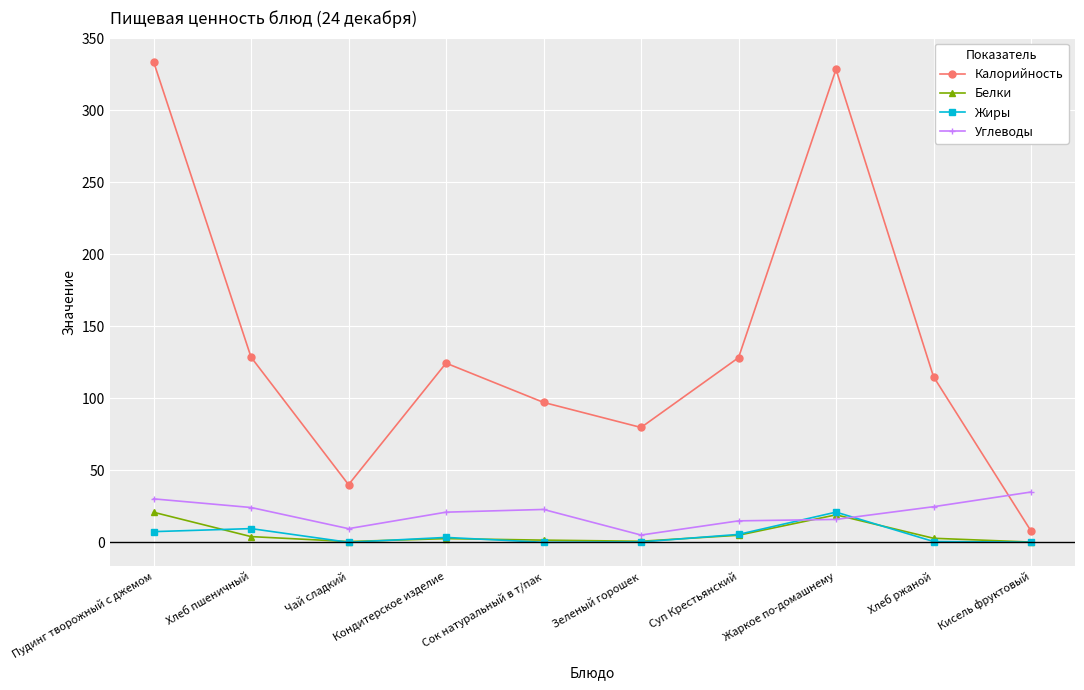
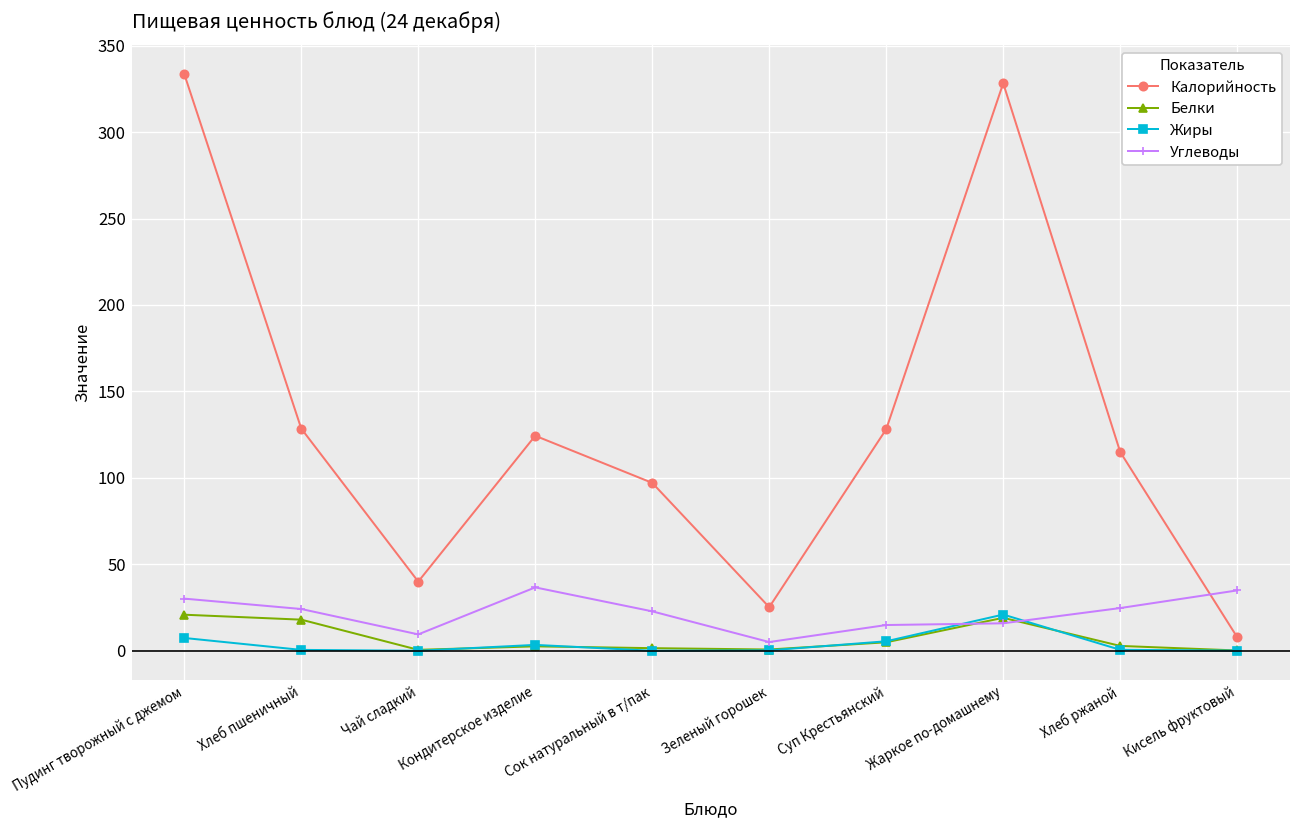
  {
    "Калорийность": {
      "Пудинг творожный с джемом": 334,
      "Хлеб пшеничный": 129,
      "Чай сладкий": 40,
      "Кондитерское изделие": 124,
      "Сок натуральный в т/пак": 97,
-     "Зеленый горошек": 80,
+     "Зеленый горошек": 25,
      "Суп Крестьянский": 128,
      "Жаркое по-домашнему": 328,
      "Хлеб ржаной": 115,
      "Кисель фруктовый": 8
    },
    "Белки": {
      "Пудинг творожный с джемом": 21,
-     "Хлеб пшеничный": 4,
+     "Хлеб пшеничный": 18,
      "Жаркое по-домашнему": 19,
      "Хлеб ржаной": 3
    },
    "Жиры": {
      "Пудинг творожный с джемом": 7,
-     "Хлеб пшеничный": 10,
+     "Хлеб пшеничный": 1,
      "Жаркое по-домашнему": 21,
      "Хлеб ржаной": 1
    },
    "Углеводы": {
      "Пудинг творожный с джемом": 30,
      "Хлеб пшеничный": 24,
      "Чай сладкий": 9,
-     "Кондитерское изделие": 21,
+     "Кондитерское изделие": 37,
      "Сок натуральный в т/пак": 23,
      "Зеленый горошек": 5,
      "Суп Крестьянский": 15,
      "Жаркое по-домашнему": 16,
      "Хлеб ржаной": 25,
      "Кисель фруктовый": 35
    }
  }
